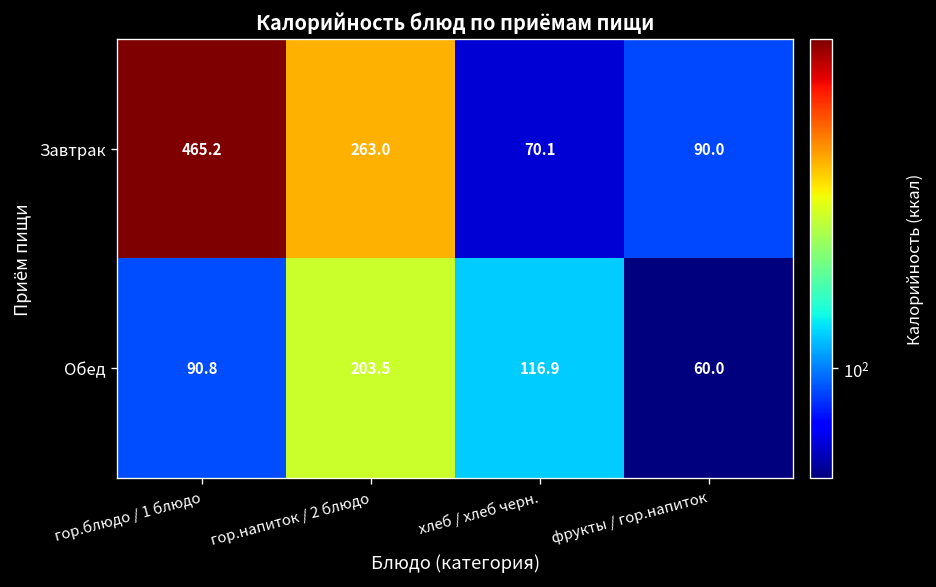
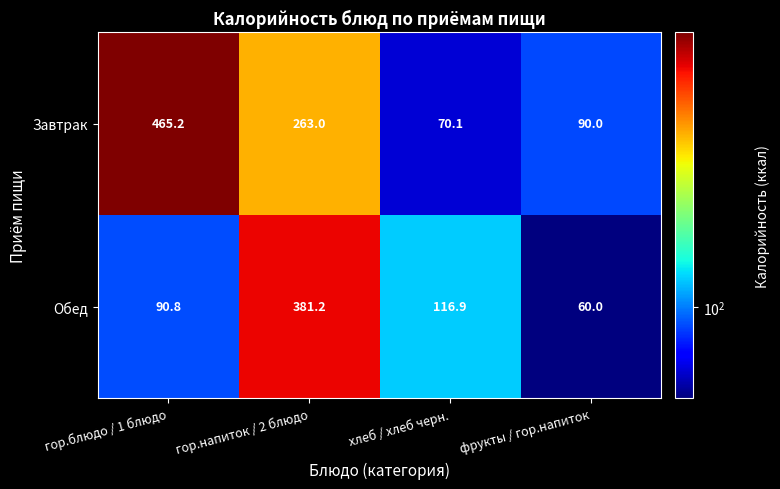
  {
    "Завтрак": {
      "гор.блюдо / 1 блюдо": 465.2,
      "гор.напиток / 2 блюдо": 263.0,
      "хлеб / хлеб черн.": 70.1,
      "фрукты / гор.напиток": 90.0
    },
    "Обед": {
      "гор.блюдо / 1 блюдо": 90.8,
-     "гор.напиток / 2 блюдо": 203.5,
+     "гор.напиток / 2 блюдо": 381.2,
      "хлеб / хлеб черн.": 116.9,
      "фрукты / гор.напиток": 60.0
    }
  }
